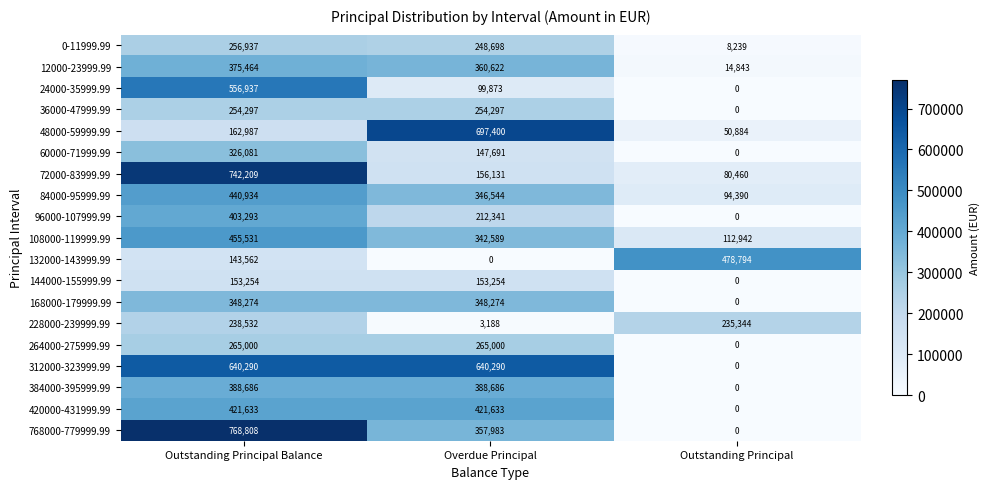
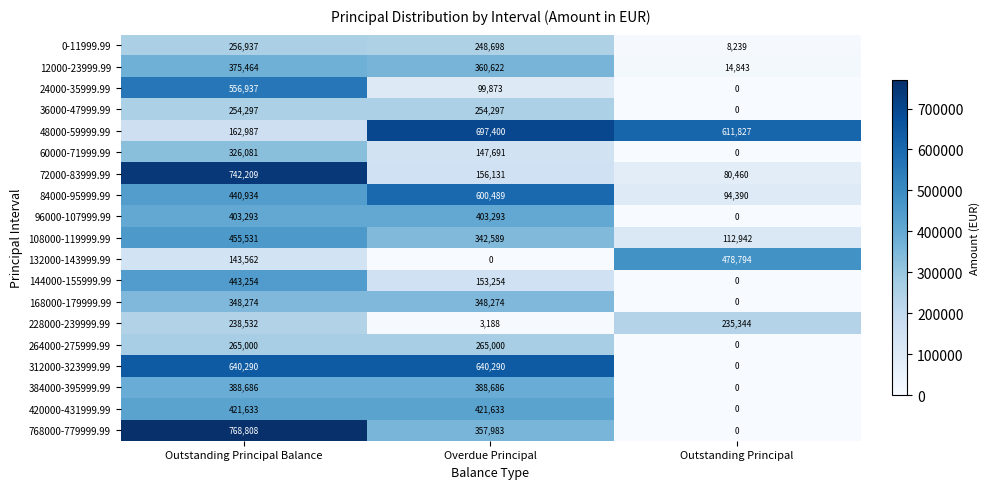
  {
    "0-11999.99": {
      "Outstanding Principal Balance": "256,937",
      "Overdue Principal": "248,698",
      "Outstanding Principal": "8,239"
    },
    "12000-23999.99": {
      "Outstanding Principal Balance": "375,464",
      "Overdue Principal": "360,622",
      "Outstanding Principal": "14,843"
    },
    "24000-35999.99": {
      "Outstanding Principal Balance": "556,937",
      "Overdue Principal": "99,873",
      "Outstanding Principal": "0"
    },
    "36000-47999.99": {
      "Outstanding Principal Balance": "254,297",
      "Overdue Principal": "254,297",
      "Outstanding Principal": "0"
    },
    "48000-59999.99": {
      "Outstanding Principal Balance": "162,987",
      "Overdue Principal": "697,400",
-     "Outstanding Principal": "50,884"
+     "Outstanding Principal": "611,827"
    },
    "60000-71999.99": {
      "Outstanding Principal Balance": "326,081",
      "Overdue Principal": "147,691",
      "Outstanding Principal": "0"
    },
    "72000-83999.99": {
      "Outstanding Principal Balance": "742,209",
      "Overdue Principal": "156,131",
      "Outstanding Principal": "80,460"
    },
    "84000-95999.99": {
      "Outstanding Principal Balance": "440,934",
-     "Overdue Principal": "346,544",
+     "Overdue Principal": "600,489",
      "Outstanding Principal": "94,390"
    },
    "96000-107999.99": {
      "Outstanding Principal Balance": "403,293",
-     "Overdue Principal": "212,341",
+     "Overdue Principal": "403,293",
      "Outstanding Principal": "0"
    },
    "108000-119999.99": {
      "Outstanding Principal Balance": "455,531",
      "Overdue Principal": "342,589",
      "Outstanding Principal": "112,942"
    },
    "132000-143999.99": {
      "Outstanding Principal Balance": "143,562",
      "Overdue Principal": "0",
      "Outstanding Principal": "478,794"
    },
    "144000-155999.99": {
-     "Outstanding Principal Balance": "153,254",
+     "Outstanding Principal Balance": "443,254",
      "Overdue Principal": "153,254",
      "Outstanding Principal": "0"
    },
    "168000-179999.99": {
      "Outstanding Principal Balance": "348,274",
      "Overdue Principal": "348,274",
      "Outstanding Principal": "0"
    },
    "228000-239999.99": {
      "Outstanding Principal Balance": "238,532",
      "Overdue Principal": "3,188",
      "Outstanding Principal": "235,344"
    },
    "264000-275999.99": {
      "Outstanding Principal Balance": "265,000",
      "Overdue Principal": "265,000",
      "Outstanding Principal": "0"
    },
    "312000-323999.99": {
      "Outstanding Principal Balance": "640,290",
      "Overdue Principal": "640,290",
      "Outstanding Principal": "0"
    },
    "384000-395999.99": {
      "Outstanding Principal Balance": "388,686",
      "Overdue Principal": "388,686",
      "Outstanding Principal": "0"
    },
    "420000-431999.99": {
      "Outstanding Principal Balance": "421,633",
      "Overdue Principal": "421,633",
      "Outstanding Principal": "0"
    },
    "768000-779999.99": {
      "Outstanding Principal Balance": "768,808",
      "Overdue Principal": "357,983",
      "Outstanding Principal": "0"
    }
  }
